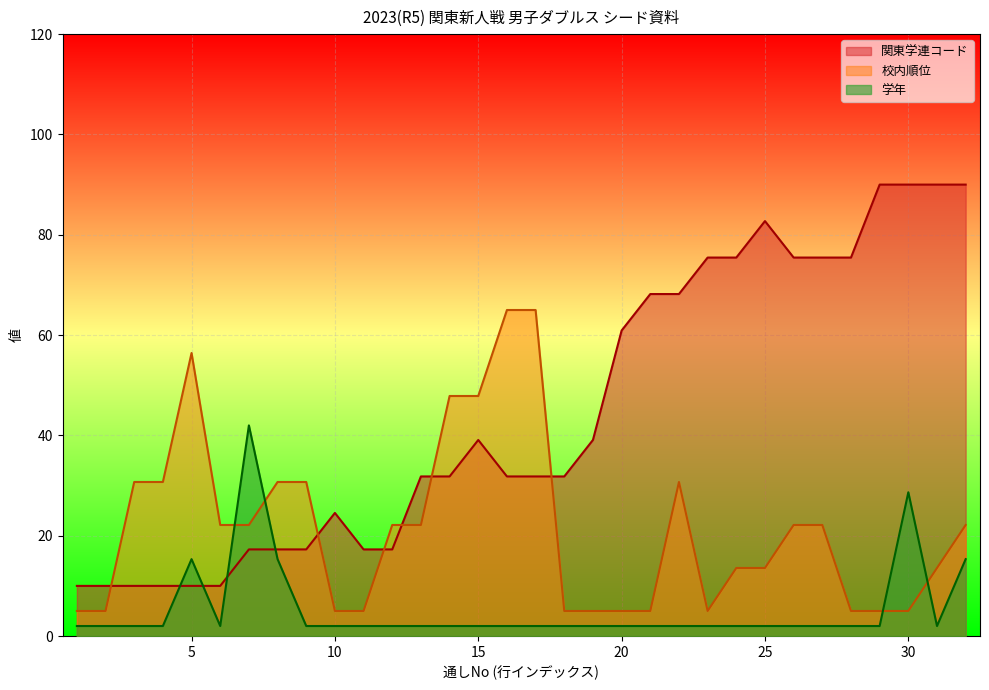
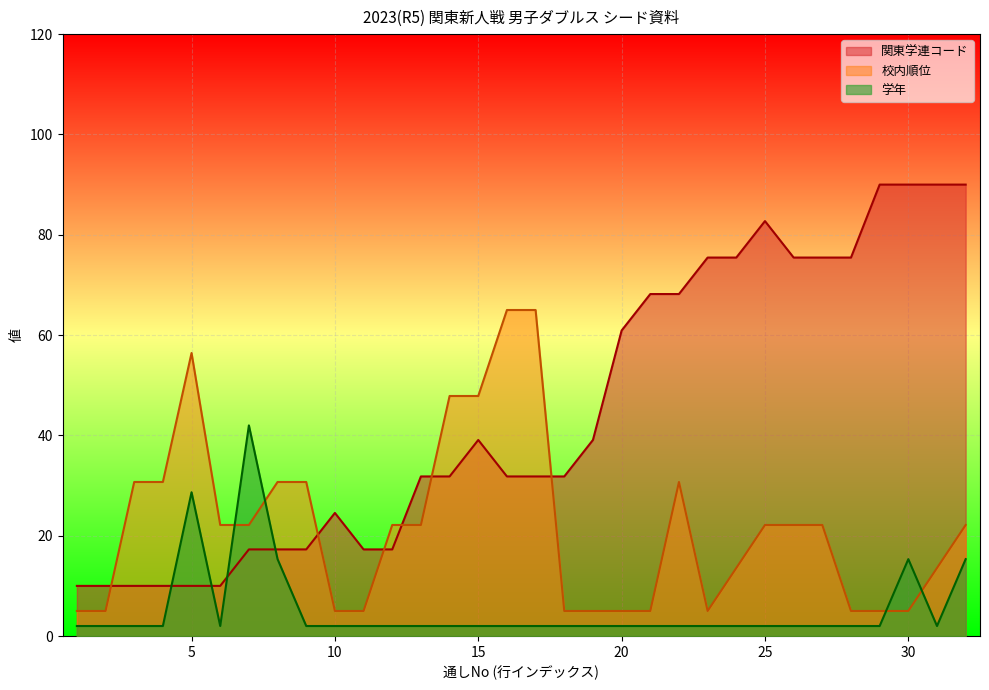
  {
    "関東学連コード": {
      "5": 10,
      "10": 25,
      "15": 39,
      "20": 61,
      "25": 83,
      "30": 90
    },
    "校内順位": {
      "5": 56,
      "10": 5,
      "15": 48,
      "20": 5,
-     "25": 14,
+     "25": 22,
      "30": 5
    },
    "学年": {
-     "5": 15,
+     "5": 29,
      "10": 2,
      "15": 2,
      "20": 2,
      "25": 2,
-     "30": 29
+     "30": 15
    }
  }
